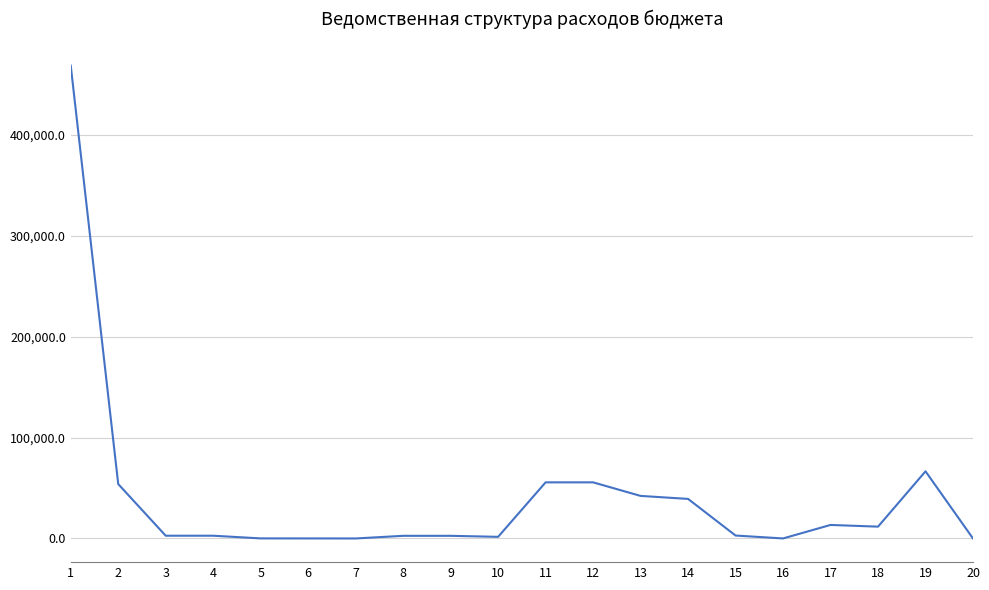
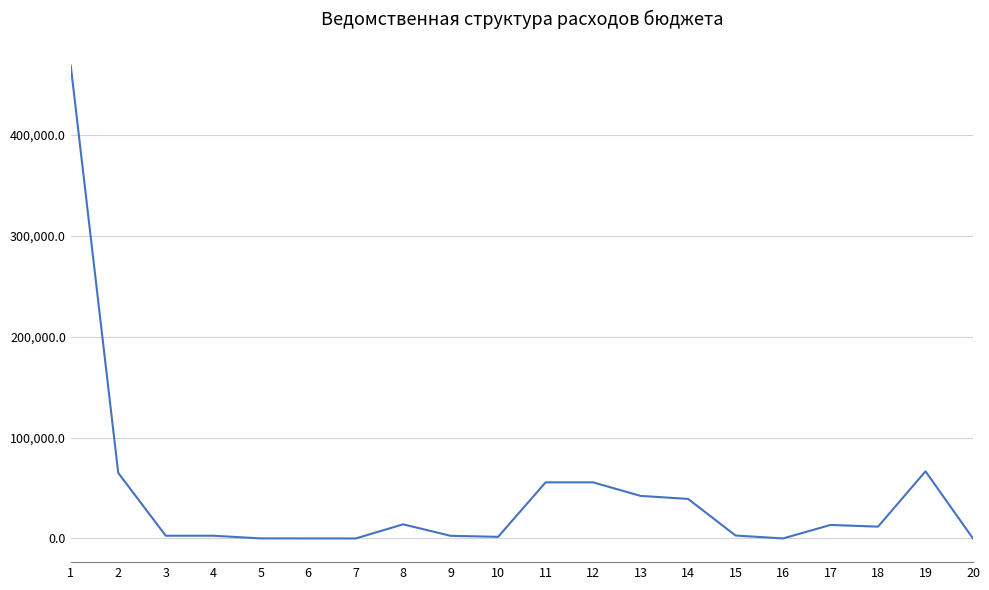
  {
    "1": "468,000",
-   "2": "54,000",
+   "2": "65,000",
    "3": "3,000",
    "4": "3,000",
    "5": "0",
    "6": "0",
    "7": "0",
-   "8": "3,000",
+   "8": "14,000",
    "9": "3,000",
    "10": "2,000",
    "11": "56,000",
    "12": "56,000",
    "13": "42,000",
    "14": "39,000",
    "15": "3,000",
    "16": "0",
    "17": "13,000",
    "18": "12,000",
    "19": "67,000",
    "20": "0"
  }
